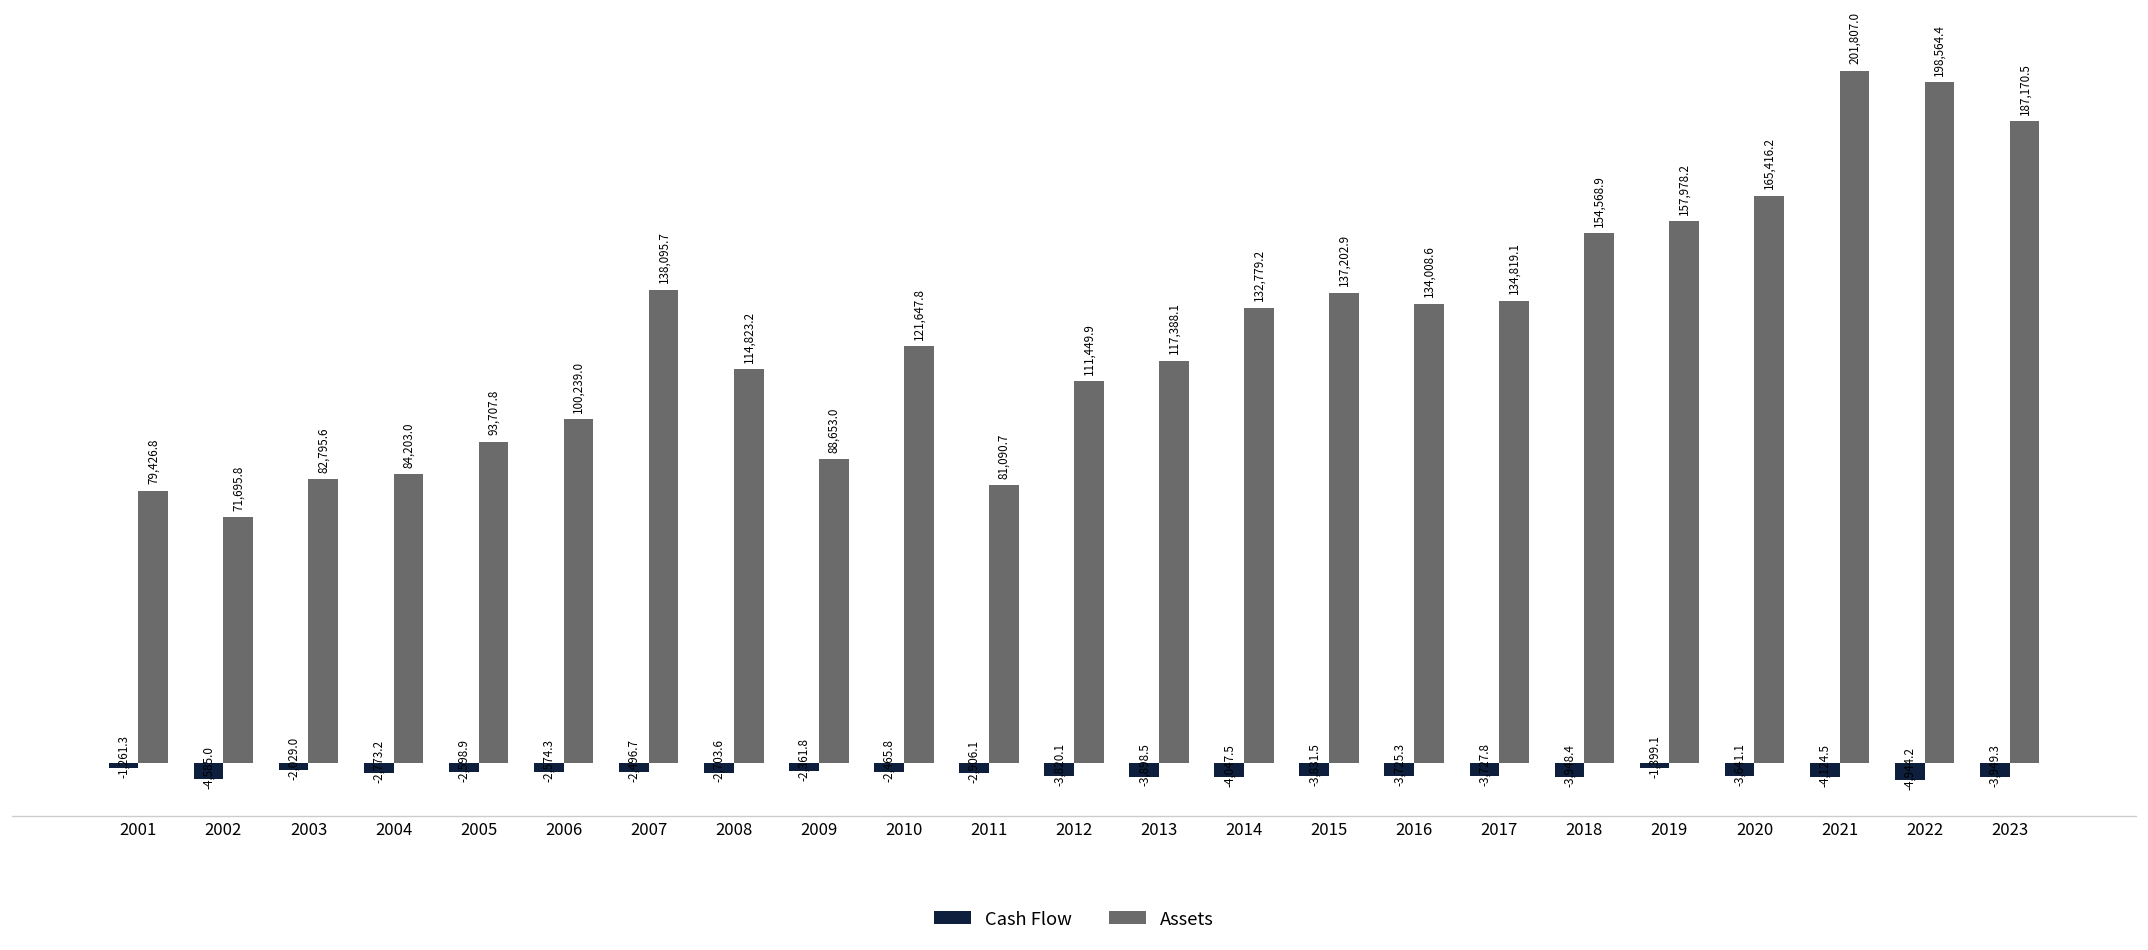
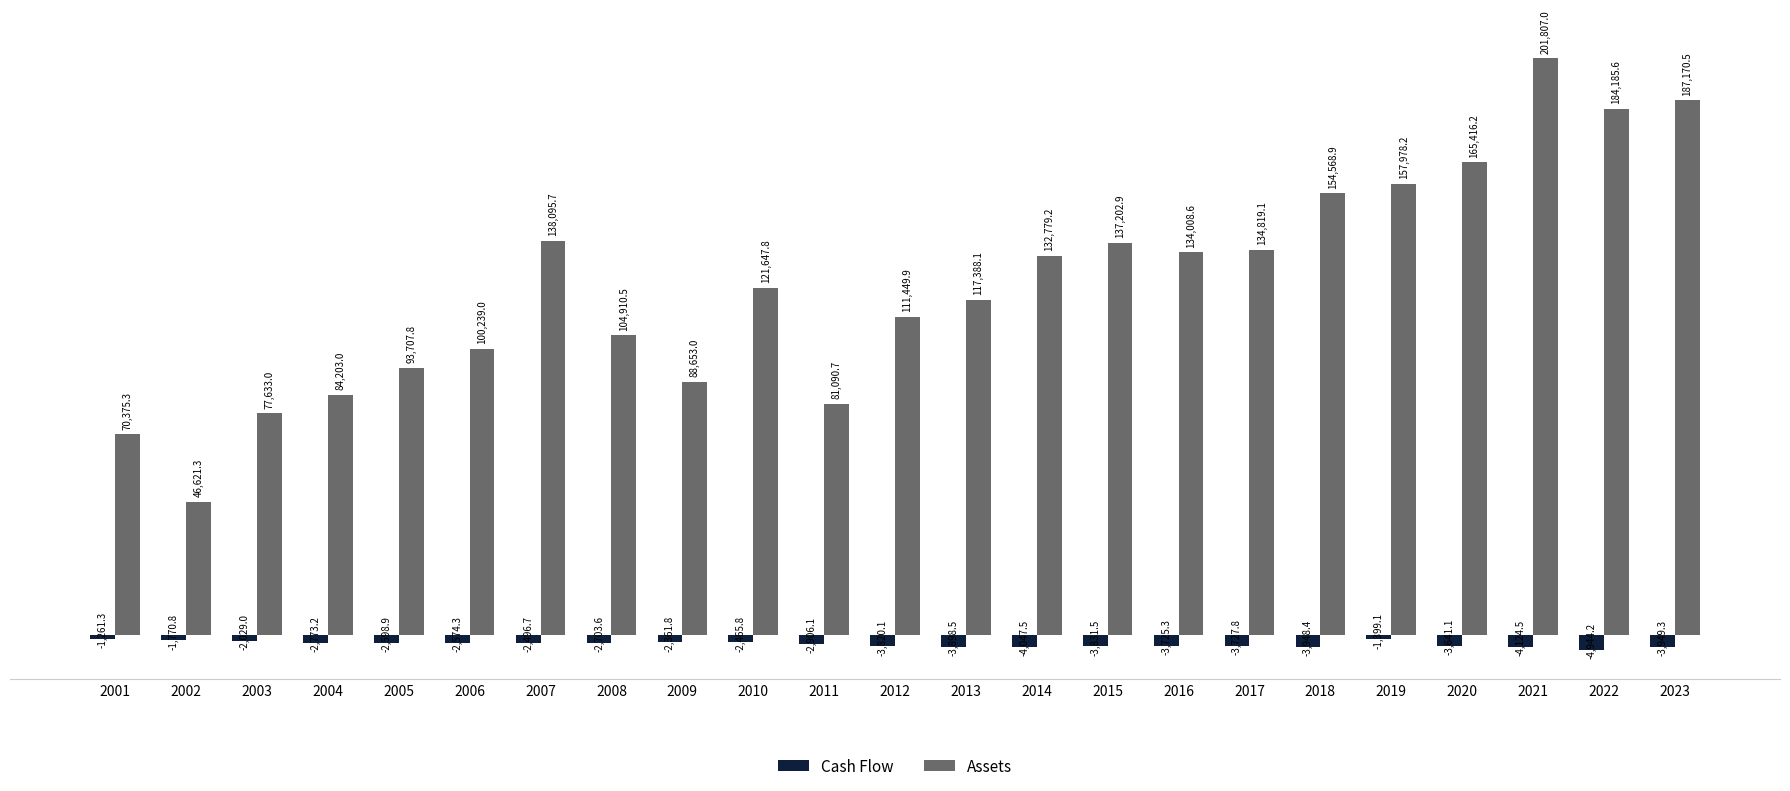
  {
    "Cash Flow": {
      "2001": "-1,261.3",
-     "2002": "-4,585.0",
+     "2002": "-1,770.8",
      "2003": "-2,029.0",
      "2004": "-2,773.2",
      "2005": "-2,598.9",
      "2006": "-2,574.3",
      "2007": "-2,496.7",
      "2008": "-2,703.6",
      "2009": "-2,361.8",
      "2010": "-2,465.8",
      "2011": "-2,906.1",
      "2012": "-3,820.1",
      "2013": "-3,898.5",
      "2014": "-4,047.5",
      "2015": "-3,831.5",
      "2016": "-3,725.3",
      "2017": "-3,727.8",
      "2018": "-3,948.4",
      "2019": "-1,399.1",
      "2020": "-3,641.1",
      "2021": "-4,124.5",
      "2022": "-4,944.2",
      "2023": "-3,949.3"
    },
    "Assets": {
-     "2001": "79,426.8",
-     "2002": "71,695.8",
-     "2003": "82,795.6",
+     "2001": "70,375.3",
+     "2002": "46,621.3",
+     "2003": "77,633.0",
      "2004": "84,203.0",
      "2005": "93,707.8",
      "2006": "100,239.0",
      "2007": "138,095.7",
-     "2008": "114,823.2",
+     "2008": "104,910.5",
      "2009": "88,653.0",
      "2010": "121,647.8",
      "2011": "81,090.7",
      "2012": "111,449.9",
      "2013": "117,388.1",
      "2014": "132,779.2",
      "2015": "137,202.9",
      "2016": "134,008.6",
      "2017": "134,819.1",
      "2018": "154,568.9",
      "2019": "157,978.2",
      "2020": "165,416.2",
      "2021": "201,807.0",
-     "2022": "198,564.4",
+     "2022": "184,185.6",
      "2023": "187,170.5"
    }
  }
